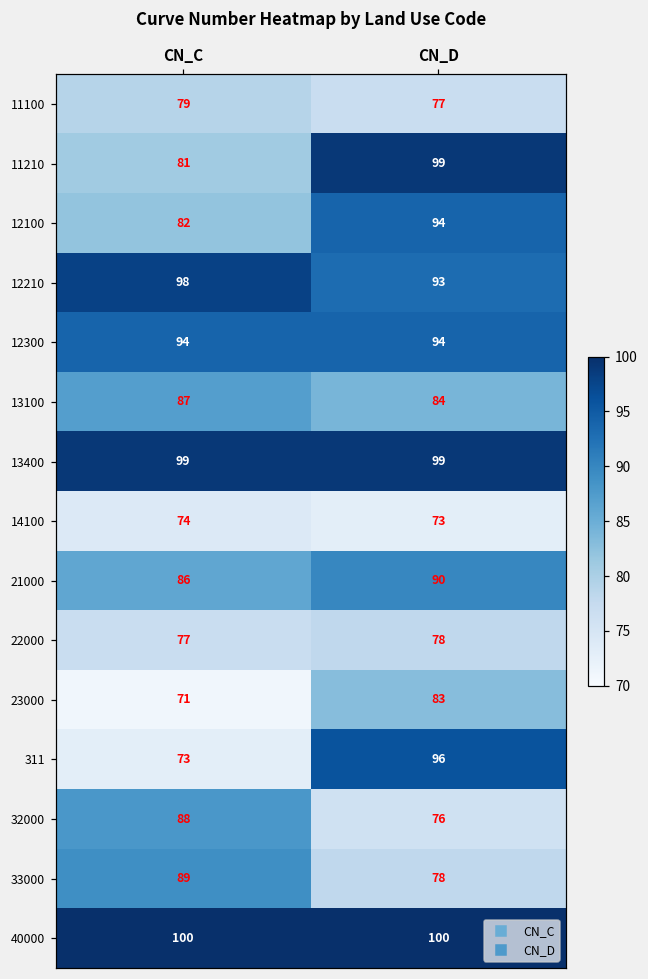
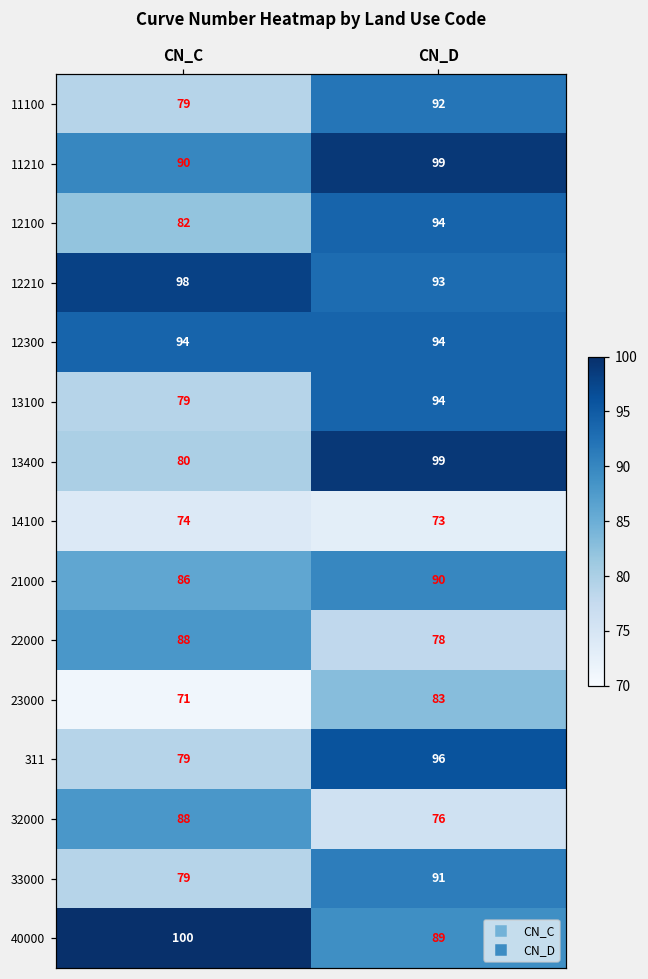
  {
    "11100": {
      "CN_C": 79,
-     "CN_D": 77
+     "CN_D": 92
    },
    "11210": {
-     "CN_C": 81,
+     "CN_C": 90,
      "CN_D": 99
    },
    "12100": {
      "CN_C": 82,
      "CN_D": 94
    },
    "12210": {
      "CN_C": 98,
      "CN_D": 93
    },
    "12300": {
      "CN_C": 94,
      "CN_D": 94
    },
    "13100": {
-     "CN_C": 87,
-     "CN_D": 84
+     "CN_C": 79,
+     "CN_D": 94
    },
    "13400": {
-     "CN_C": 99,
+     "CN_C": 80,
      "CN_D": 99
    },
    "14100": {
      "CN_C": 74,
      "CN_D": 73
    },
    "21000": {
      "CN_C": 86,
      "CN_D": 90
    },
    "22000": {
-     "CN_C": 77,
+     "CN_C": 88,
      "CN_D": 78
    },
    "23000": {
      "CN_C": 71,
      "CN_D": 83
    },
    "311": {
-     "CN_C": 73,
+     "CN_C": 79,
      "CN_D": 96
    },
    "32000": {
      "CN_C": 88,
      "CN_D": 76
    },
    "33000": {
-     "CN_C": 89,
-     "CN_D": 78
+     "CN_C": 79,
+     "CN_D": 91
    },
    "40000": {
      "CN_C": 100,
-     "CN_D": 100
+     "CN_D": 89
    }
  }
